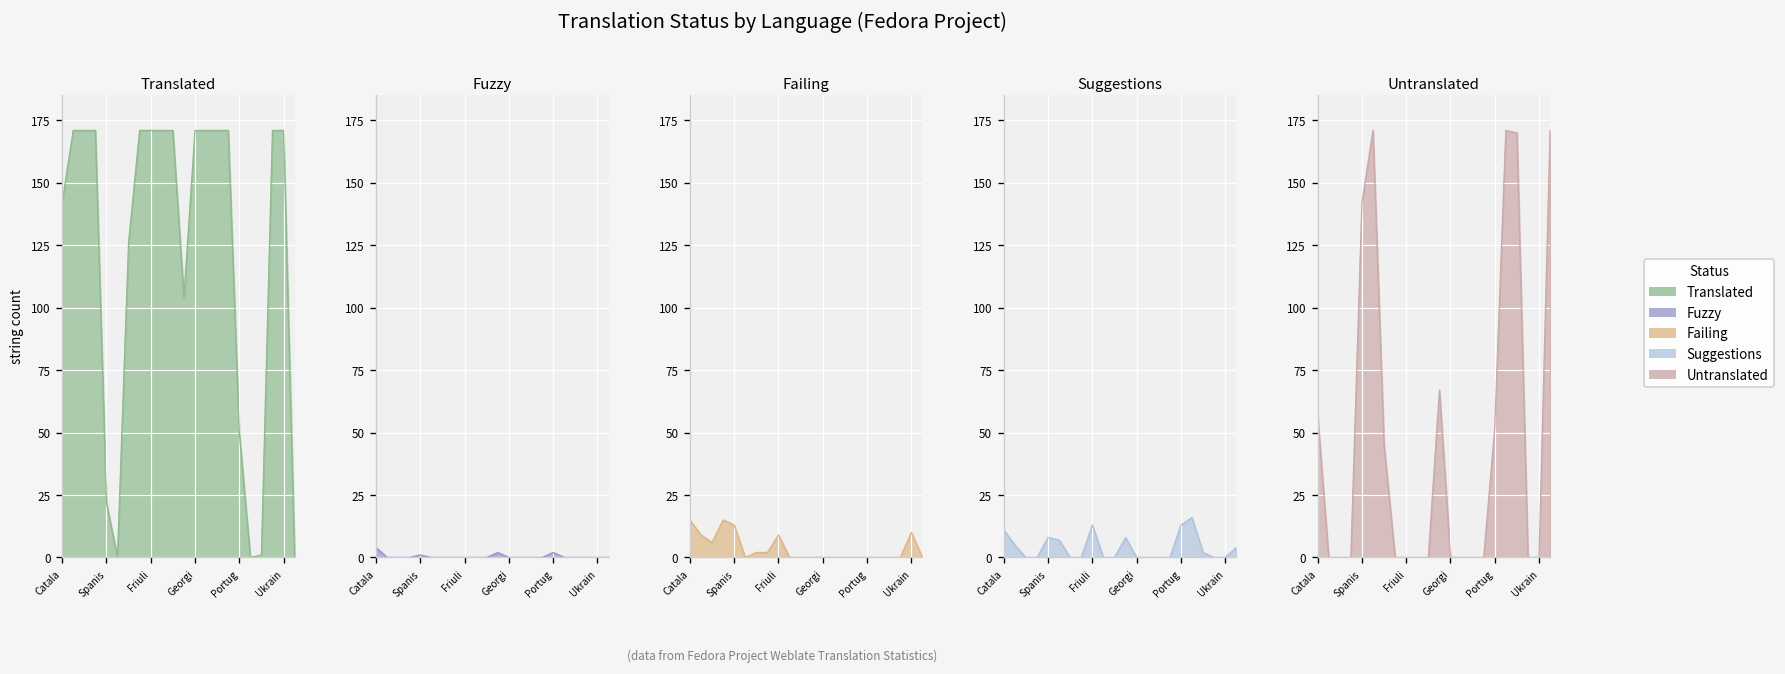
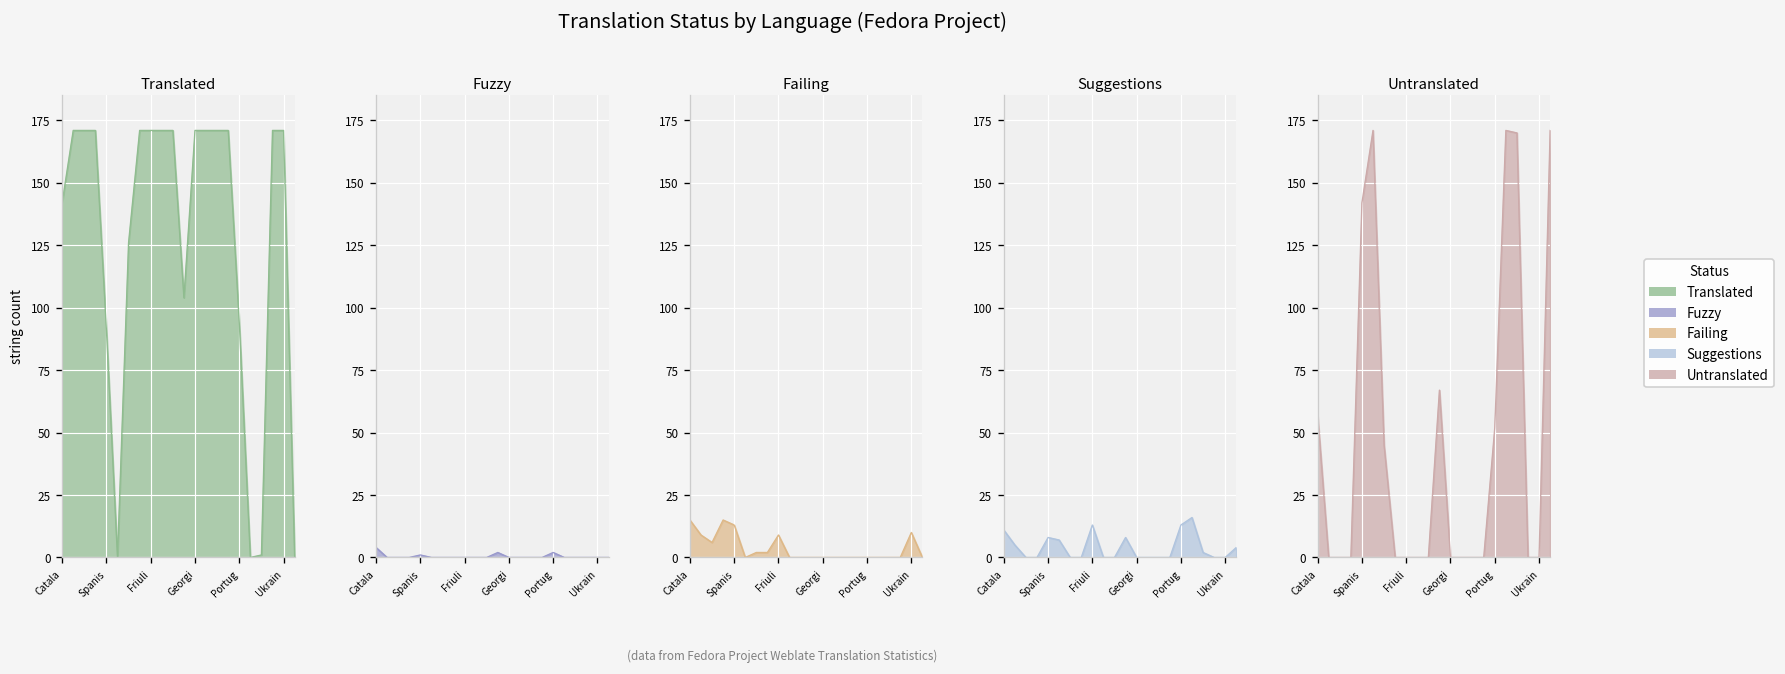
  {
    "Translated": {
      "Catala": 142,
-     "Spanis": 22,
+     "Spanis": 91,
      "Friuli": 171,
      "Georgi": 171,
-     "Portug": 50,
+     "Portug": 94,
      "Ukrain": 171
    },
    "Fuzzy": {
      "Catala": 4,
      "Spanis": 1,
      "Friuli": 0,
      "Georgi": 0,
      "Portug": 2,
      "Ukrain": 0
    },
    "Failing": {
      "Catala": 15,
      "Spanis": 13,
      "Friuli": 9,
      "Georgi": 0,
      "Portug": 0,
      "Ukrain": 10
    },
    "Suggestions": {
      "Catala": 11,
      "Spanis": 8,
      "Friuli": 13,
      "Georgi": 0,
      "Portug": 13,
      "Ukrain": 0
    },
    "Untranslated": {
      "Catala": 57,
      "Spanis": 142,
      "Friuli": 0,
      "Georgi": 0,
      "Portug": 52,
      "Ukrain": 0
    }
  }
